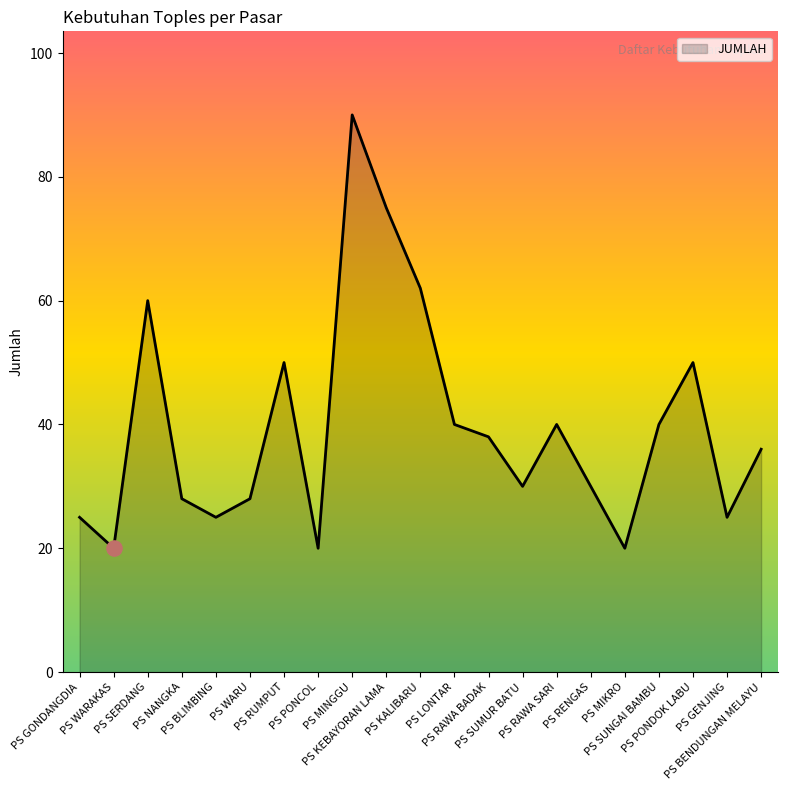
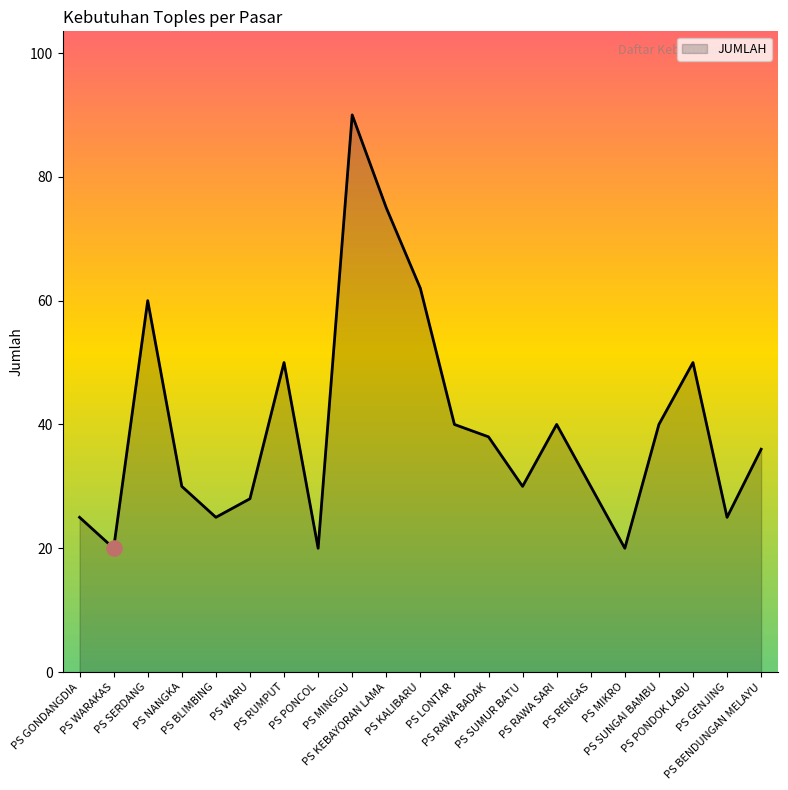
  {
    "JUMLAH": {
      "PS GONDANGDIA": 25,
      "PS SERDANG": 60,
-     "PS NANGKA": 28,
+     "PS NANGKA": 30,
      "PS BLIMBING": 25,
      "PS WARU": 28,
      "PS RUMPUT": 50,
      "PS PONCOL": 20,
      "PS MINGGU": 90,
      "PS KEBAYORAN LAMA": 75,
      "PS KALIBARU": 62,
      "PS LONTAR": 40,
      "PS RAWA BADAK": 38,
      "PS SUMUR BATU": 30,
      "PS RAWA SARI": 40,
      "PS RENGAS": 30,
      "PS MIKRO": 20,
      "PS SUNGAI BAMBU": 40,
      "PS PONDOK LABU": 50,
      "PS GENJING": 25,
      "PS BENDUNGAN MELAYU": 36
    }
  }
